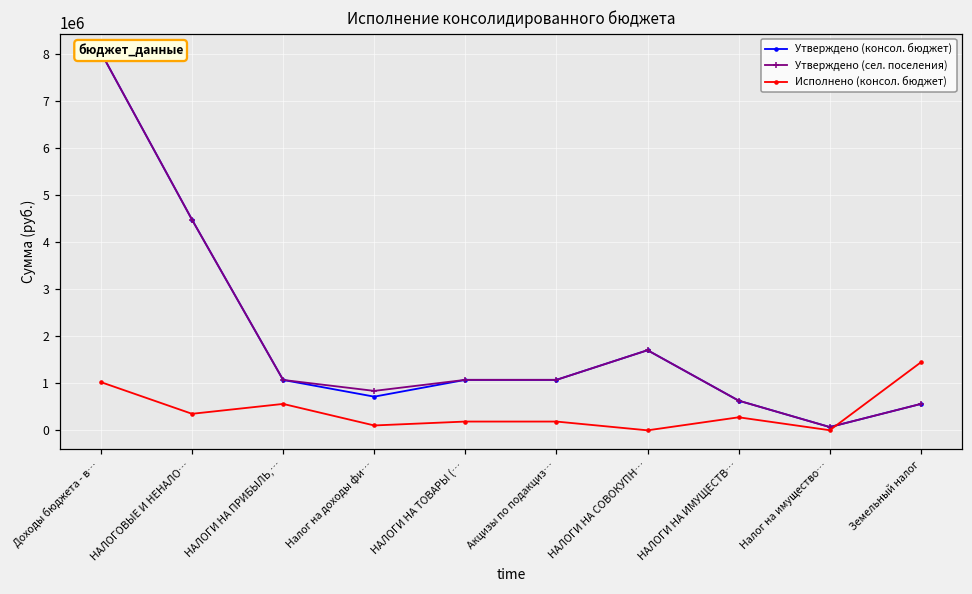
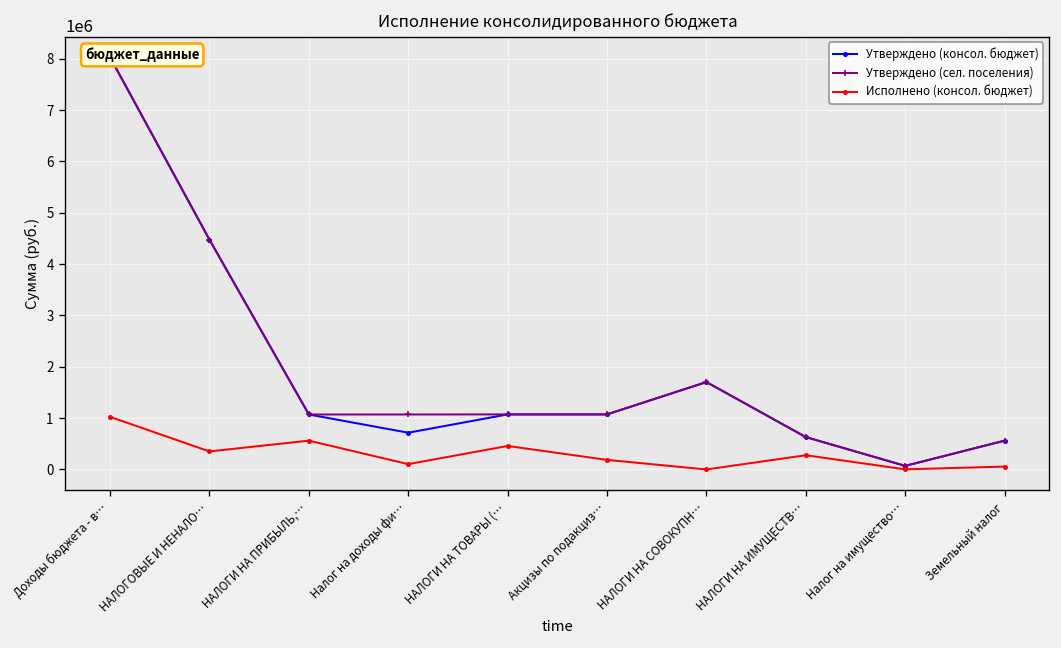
  {
    "Утверждено (консол. бюджет)": {
      "Налог на доходы фи…": 700000
    },
    "Утверждено (сел. поселения)": {
-     "Налог на доходы фи…": 800000
+     "Налог на доходы фи…": 1100000
    },
    "Исполнено (консол. бюджет)": {
      "Доходы бюджета - в…": 1000000,
      "НАЛОГОВЫЕ И НЕНАЛО…": 400000,
      "НАЛОГИ НА ПРИБЫЛЬ,…": 600000,
      "Налог на доходы фи…": 100000,
-     "НАЛОГИ НА ТОВАРЫ (…": 200000,
+     "НАЛОГИ НА ТОВАРЫ (…": 500000,
      "Акцизы по подакциз…": 200000,
      "НАЛОГИ НА СОВОКУПН…": 0,
      "НАЛОГИ НА ИМУЩЕСТВ…": 300000,
      "Налог на имущество…": 0,
-     "Земельный налог": 1400000
+     "Земельный налог": 100000
    }
  }
